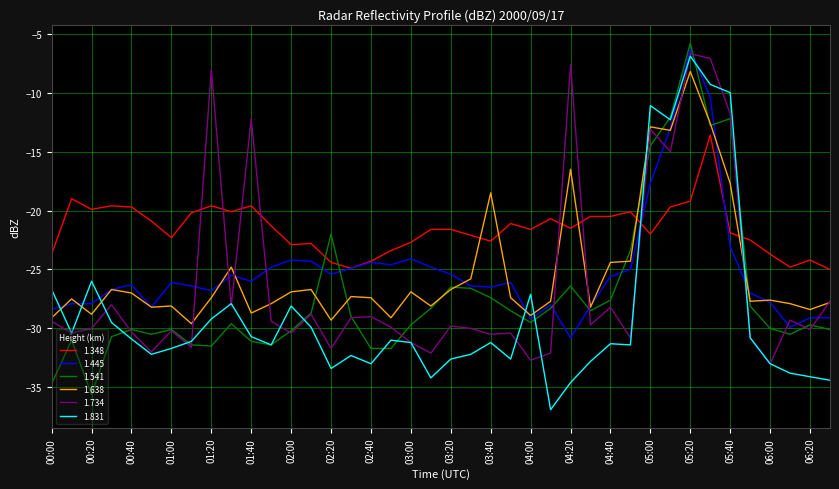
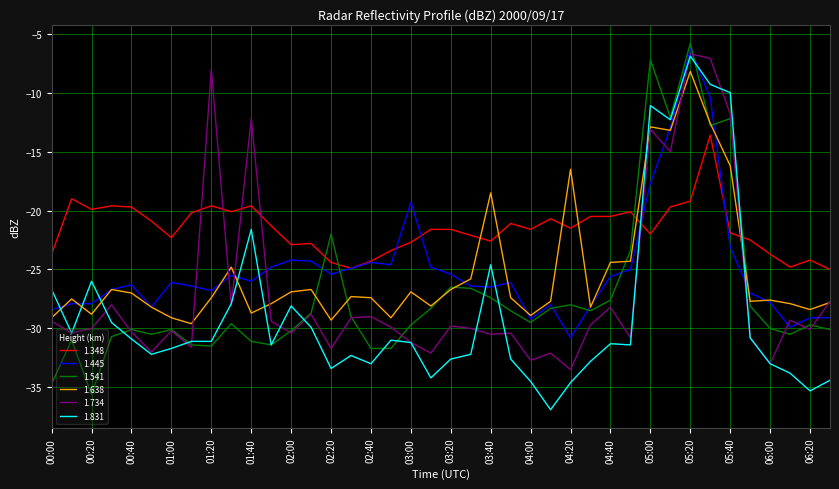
  {
    "1.348": {
      "00:00": -23.7,
      "00:20": -19.9,
      "00:40": -19.7,
      "01:00": -22.3,
      "01:20": -19.6,
      "01:40": -19.6,
      "02:00": -22.9,
      "02:20": -24.4,
      "03:00": -22.7,
      "03:20": -21.6,
      "03:40": -22.6,
      "04:00": -21.6,
      "04:20": -21.5,
      "04:40": -20.5,
      "05:00": -22.0,
      "05:20": -19.2,
      "05:40": -21.9,
      "06:00": -23.7,
      "06:20": -24.2
    },
    "1.445": {
      "00:00": -28.4,
      "00:20": -27.9,
      "00:40": -26.3,
      "01:00": -26.1,
      "01:20": -26.8,
      "01:40": -26.0,
      "02:00": -24.2,
      "02:20": -25.4,
-     "03:00": -24.1,
+     "03:00": -19.3,
      "03:20": -25.4,
      "03:40": -26.5,
      "04:00": -29.2,
      "04:20": -30.8,
      "04:40": -25.6,
      "05:00": -17.7,
      "05:20": -6.3,
      "05:40": -23.1,
      "06:20": -29.1
    },
    "1.541": {
      "00:00": -34.7,
      "01:20": -31.5,
      "01:40": -31.1,
      "02:20": -22.0,
      "02:40": -31.7,
      "03:00": -29.7,
      "03:40": -27.4,
      "04:00": -29.5,
-     "04:20": -26.4,
+     "04:20": -28.0,
      "04:40": -27.6,
-     "05:00": -14.5,
+     "05:00": -7.2,
      "05:20": -5.8,
      "05:40": -12.2,
      "06:00": -30.0,
      "06:20": -29.7
    },
    "1.638": {
      "00:00": -29.1,
      "00:20": -28.8,
      "00:40": -27.0,
-     "01:00": -28.1,
+     "01:00": -29.1,
      "01:20": -27.4,
      "01:40": -28.7,
      "02:00": -26.9,
      "02:20": -29.3,
      "02:40": -27.4,
      "03:00": -26.9,
      "03:40": -18.5,
      "04:00": -28.9,
      "04:20": -16.5,
      "04:40": -24.4,
      "05:20": -8.2,
-     "05:40": -17.7,
+     "05:40": -16.2,
      "06:20": -28.4
    },
    "1.734": {
      "00:00": -29.4,
      "00:20": -30.0,
      "01:20": -8.0,
      "01:40": -12.2,
      "02:20": -31.7,
      "02:40": -29.0,
      "03:20": -29.8,
      "03:40": -30.5,
      "04:00": -32.7,
-     "04:20": -7.6,
+     "04:20": -33.5,
      "04:40": -28.2,
      "05:40": -11.8,
      "06:20": -30.1
    },
    "1.831": {
      "00:00": -26.7,
      "00:20": -26.0,
      "00:40": -30.9,
      "01:00": -31.7,
-     "01:20": -29.2,
-     "01:40": -30.7,
+     "01:20": -31.1,
+     "01:40": -21.6,
      "02:00": -28.1,
      "02:20": -33.4,
      "02:40": -33.0,
      "03:20": -32.6,
-     "03:40": -31.2,
-     "04:00": -27.1,
+     "03:40": -24.6,
+     "04:00": -34.5,
      "04:20": -34.6,
      "04:40": -31.3,
      "05:00": -11.1,
      "05:40": -10.0,
-     "06:20": -34.1
+     "06:20": -35.3
    }
  }
